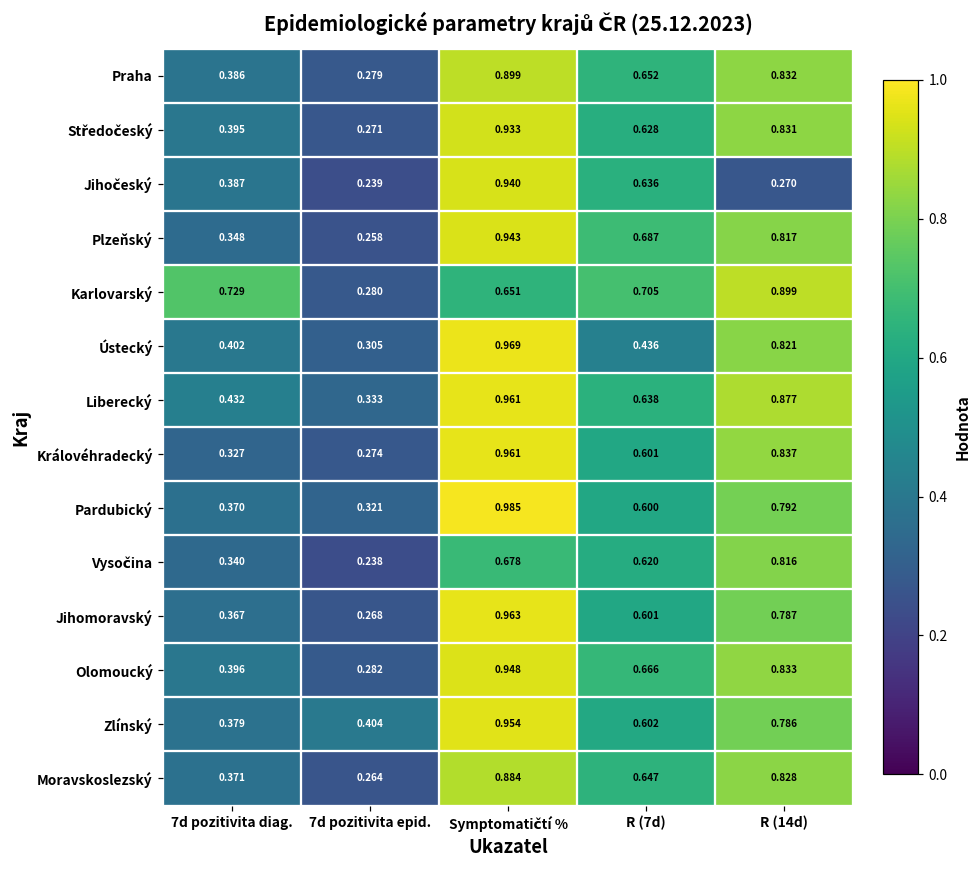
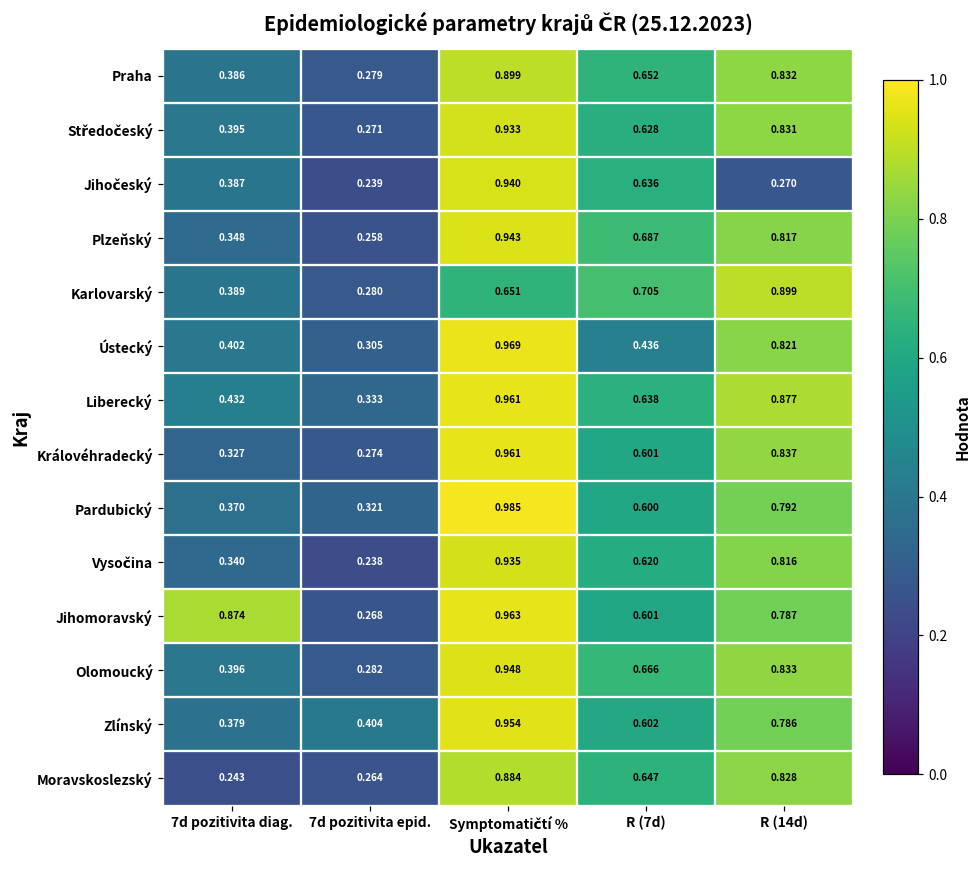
  {
    "Praha": {
      "7d pozitivita diag.": 0.386,
      "7d pozitivita epid.": 0.279,
      "Symptomatičtí %": 0.899,
      "R (7d)": 0.652,
      "R (14d)": 0.832
    },
    "Středočeský": {
      "7d pozitivita diag.": 0.395,
      "7d pozitivita epid.": 0.271,
      "Symptomatičtí %": 0.933,
      "R (7d)": 0.628,
      "R (14d)": 0.831
    },
    "Jihočeský": {
      "7d pozitivita diag.": 0.387,
      "7d pozitivita epid.": 0.239,
      "Symptomatičtí %": 0.940,
      "R (7d)": 0.636,
      "R (14d)": 0.270
    },
    "Plzeňský": {
      "7d pozitivita diag.": 0.348,
      "7d pozitivita epid.": 0.258,
      "Symptomatičtí %": 0.943,
      "R (7d)": 0.687,
      "R (14d)": 0.817
    },
    "Karlovarský": {
-     "7d pozitivita diag.": 0.729,
+     "7d pozitivita diag.": 0.389,
      "7d pozitivita epid.": 0.280,
      "Symptomatičtí %": 0.651,
      "R (7d)": 0.705,
      "R (14d)": 0.899
    },
    "Ústecký": {
      "7d pozitivita diag.": 0.402,
      "7d pozitivita epid.": 0.305,
      "Symptomatičtí %": 0.969,
      "R (7d)": 0.436,
      "R (14d)": 0.821
    },
    "Liberecký": {
      "7d pozitivita diag.": 0.432,
      "7d pozitivita epid.": 0.333,
      "Symptomatičtí %": 0.961,
      "R (7d)": 0.638,
      "R (14d)": 0.877
    },
    "Královéhradecký": {
      "7d pozitivita diag.": 0.327,
      "7d pozitivita epid.": 0.274,
      "Symptomatičtí %": 0.961,
      "R (7d)": 0.601,
      "R (14d)": 0.837
    },
    "Pardubický": {
      "7d pozitivita diag.": 0.370,
      "7d pozitivita epid.": 0.321,
      "Symptomatičtí %": 0.985,
      "R (7d)": 0.600,
      "R (14d)": 0.792
    },
    "Vysočina": {
      "7d pozitivita diag.": 0.340,
      "7d pozitivita epid.": 0.238,
-     "Symptomatičtí %": 0.678,
+     "Symptomatičtí %": 0.935,
      "R (7d)": 0.620,
      "R (14d)": 0.816
    },
    "Jihomoravský": {
-     "7d pozitivita diag.": 0.367,
+     "7d pozitivita diag.": 0.874,
      "7d pozitivita epid.": 0.268,
      "Symptomatičtí %": 0.963,
      "R (7d)": 0.601,
      "R (14d)": 0.787
    },
    "Olomoucký": {
      "7d pozitivita diag.": 0.396,
      "7d pozitivita epid.": 0.282,
      "Symptomatičtí %": 0.948,
      "R (7d)": 0.666,
      "R (14d)": 0.833
    },
    "Zlínský": {
      "7d pozitivita diag.": 0.379,
      "7d pozitivita epid.": 0.404,
      "Symptomatičtí %": 0.954,
      "R (7d)": 0.602,
      "R (14d)": 0.786
    },
    "Moravskoslezský": {
-     "7d pozitivita diag.": 0.371,
+     "7d pozitivita diag.": 0.243,
      "7d pozitivita epid.": 0.264,
      "Symptomatičtí %": 0.884,
      "R (7d)": 0.647,
      "R (14d)": 0.828
    }
  }
